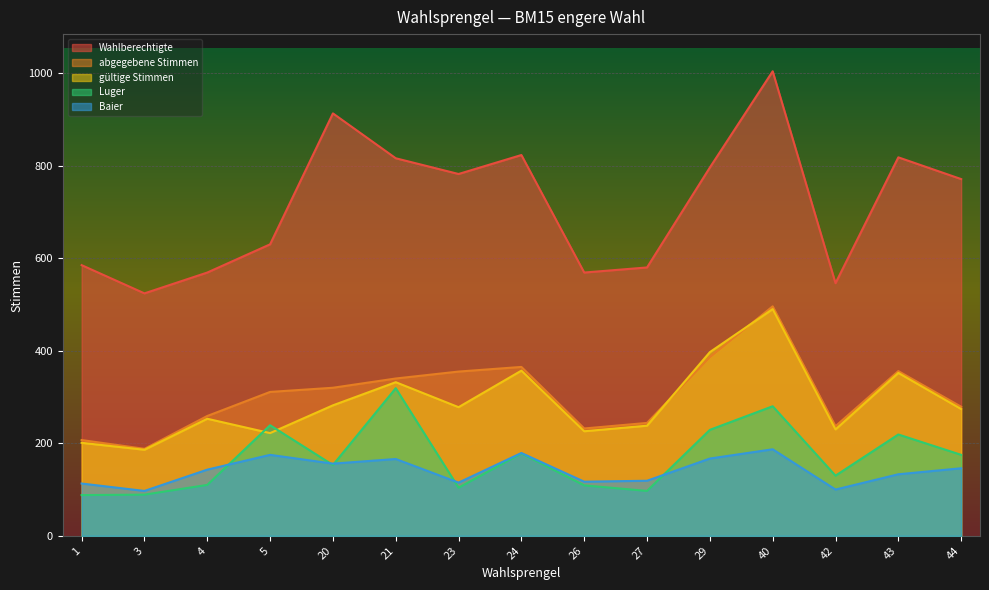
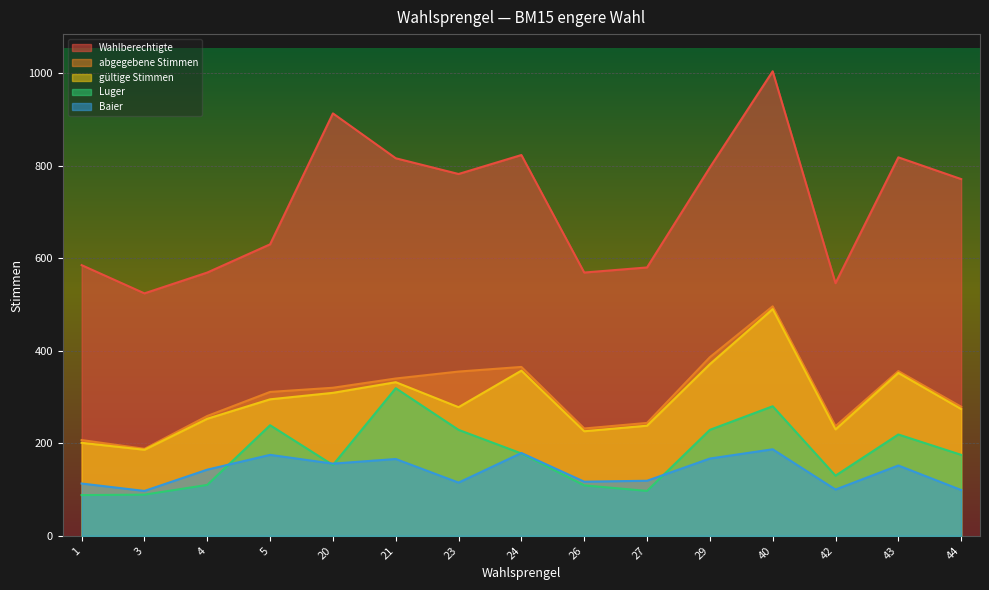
  {
    "gültige Stimmen": {
      "1": 200,
      "4": 250,
-     "5": 220,
-     "20": 280,
+     "5": 300,
+     "20": 310,
      "21": 330,
      "23": 280,
      "24": 360,
      "26": 230,
      "27": 240,
-     "29": 400,
+     "29": 370,
      "40": 490,
      "42": 230
    },
    "Luger": {
      "1": 90,
      "3": 90,
      "4": 110,
      "5": 240,
      "21": 320,
-     "23": 100,
+     "23": 230,
      "26": 110,
      "27": 100,
      "29": 230,
      "40": 280,
      "42": 130,
      "43": 220,
      "44": 180
    },
    "Baier": {
      "1": 110,
      "3": 100,
      "4": 140,
      "5": 180,
      "21": 170,
      "23": 120,
      "26": 120,
      "27": 120,
      "29": 170,
      "40": 190,
      "42": 100,
-     "43": 130,
-     "44": 150
+     "43": 150,
+     "44": 100
    }
  }
